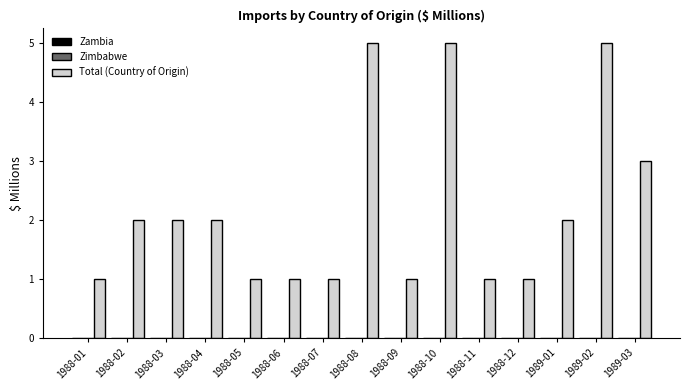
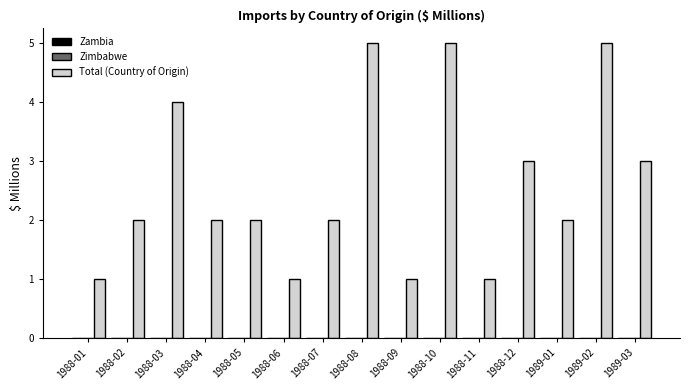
  {
    "Zambia": {
      "1988-01": 0,
      "1988-02": 0,
      "1988-03": 0,
      "1988-04": 0,
      "1988-05": 0,
      "1988-06": 0,
      "1988-07": 0,
      "1988-08": 0,
      "1988-09": 0,
      "1988-10": 0,
      "1988-11": 0,
      "1988-12": 0,
      "1989-01": 0,
      "1989-02": 0,
      "1989-03": 0
    },
    "Zimbabwe": {
      "1988-01": 0,
      "1988-02": 0,
      "1988-03": 0,
      "1988-04": 0,
      "1988-05": 0,
      "1988-06": 0,
      "1988-07": 0,
      "1988-08": 0,
      "1988-09": 0,
      "1988-10": 0,
      "1988-11": 0,
      "1988-12": 0,
      "1989-01": 0,
      "1989-02": 0,
      "1989-03": 0
    },
    "Total (Country of Origin)": {
      "1988-01": 1,
      "1988-02": 2,
-     "1988-03": 2,
+     "1988-03": 4,
      "1988-04": 2,
-     "1988-05": 1,
+     "1988-05": 2,
      "1988-06": 1,
-     "1988-07": 1,
+     "1988-07": 2,
      "1988-08": 5,
      "1988-09": 1,
      "1988-10": 5,
      "1988-11": 1,
-     "1988-12": 1,
+     "1988-12": 3,
      "1989-01": 2,
      "1989-02": 5,
      "1989-03": 3
    }
  }
